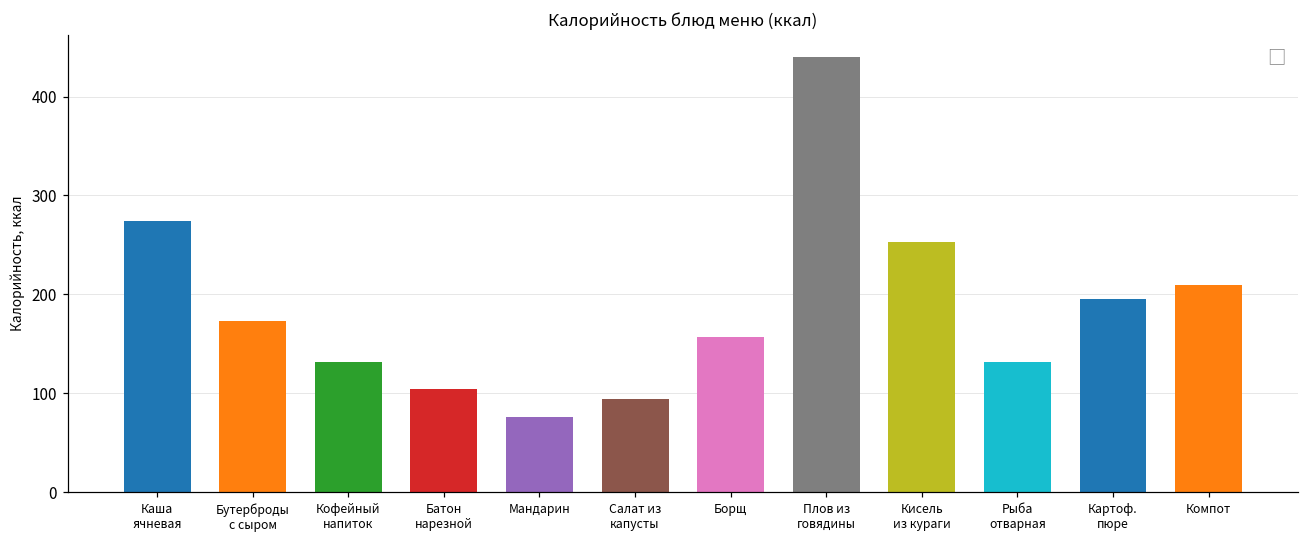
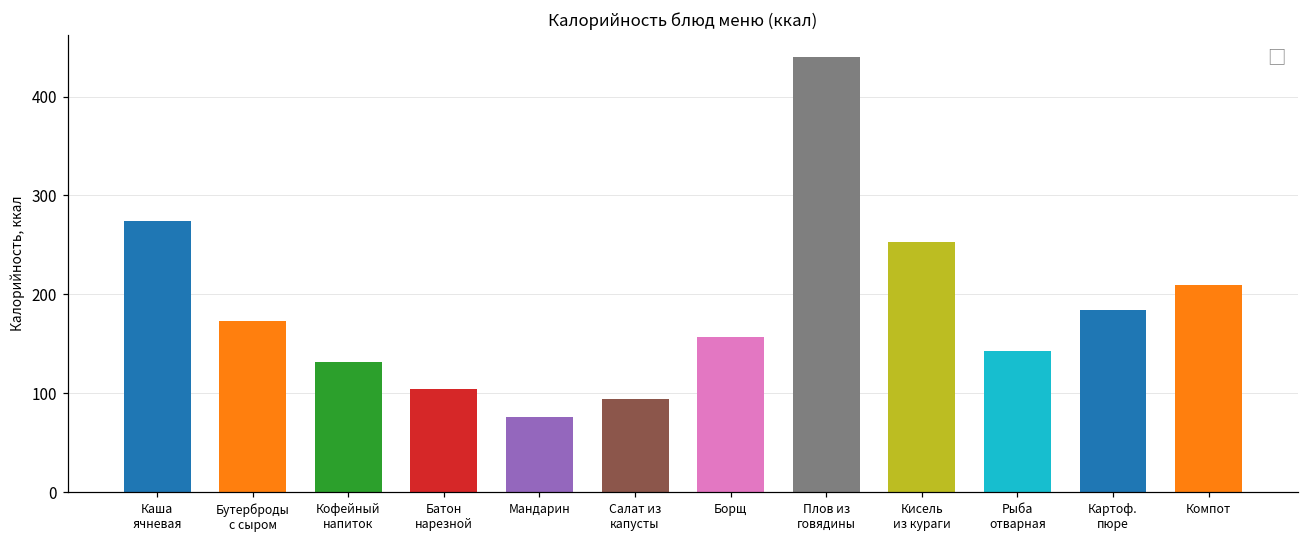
  {
    "Каша ячневая": 270,
    "Бутерброды с сыром": 170,
    "Кофейный напиток": 130,
    "Батон нарезной": 100,
    "Мандарин": 80,
    "Салат из капусты": 90,
    "Борщ": 160,
    "Плов из говядины": 440,
    "Кисель из кураги": 250,
-   "Рыба отварная": 130,
-   "Картоф. пюре": 200,
+   "Рыба отварная": 140,
+   "Картоф. пюре": 180,
    "Компот": 210
  }
